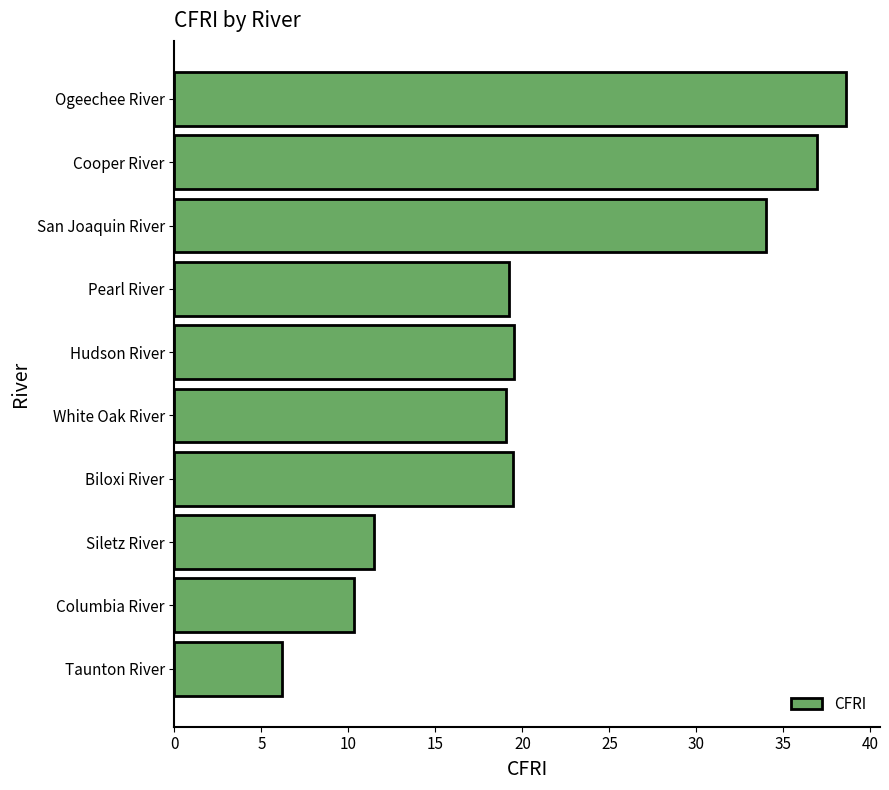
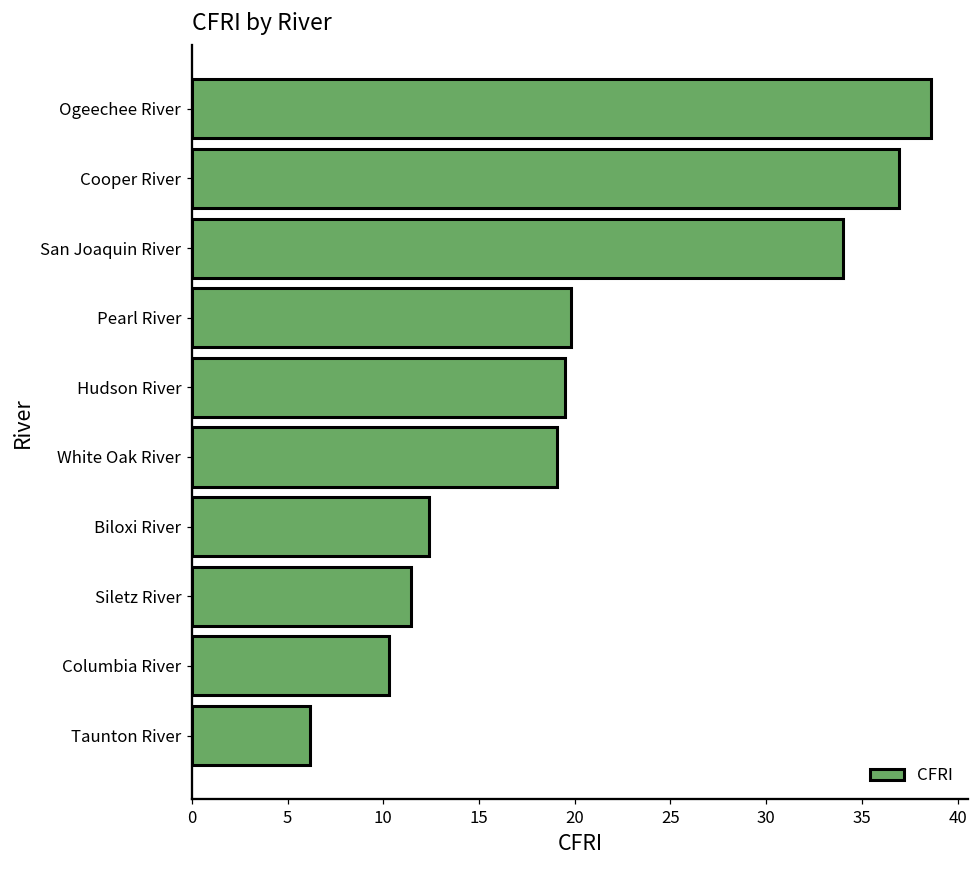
  {
    "Ogeechee River": 38.6,
    "Cooper River": 36.9,
    "San Joaquin River": 34.0,
-   "Pearl River": 19.2,
+   "Pearl River": 19.8,
    "Hudson River": 19.5,
    "White Oak River": 19.1,
-   "Biloxi River": 19.4,
+   "Biloxi River": 12.4,
    "Siletz River": 11.5,
    "Columbia River": 10.3,
    "Taunton River": 6.2
  }
